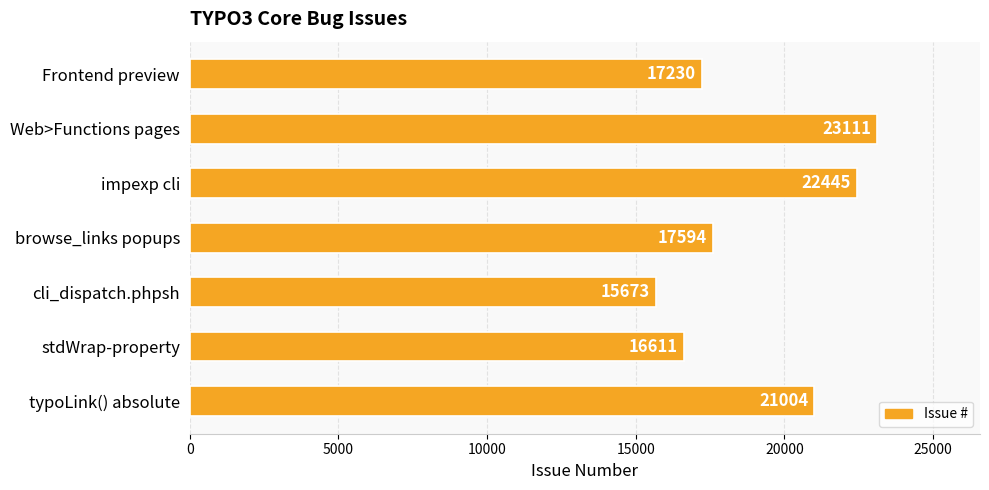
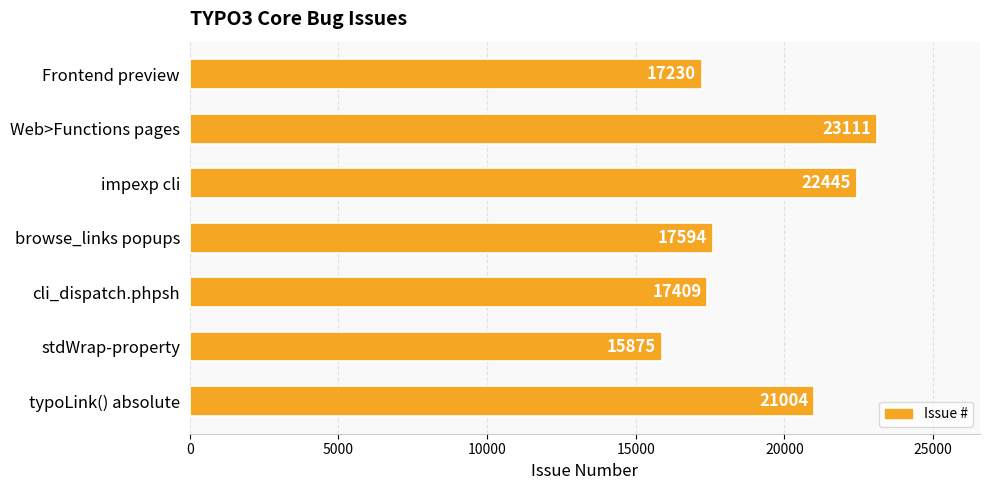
  {
    "Frontend preview": 17230,
    "Web>Functions pages": 23111,
    "impexp cli": 22445,
    "browse_links popups": 17594,
-   "cli_dispatch.phpsh": 15673,
-   "stdWrap-property": 16611,
+   "cli_dispatch.phpsh": 17409,
+   "stdWrap-property": 15875,
    "typoLink() absolute": 21004
  }
